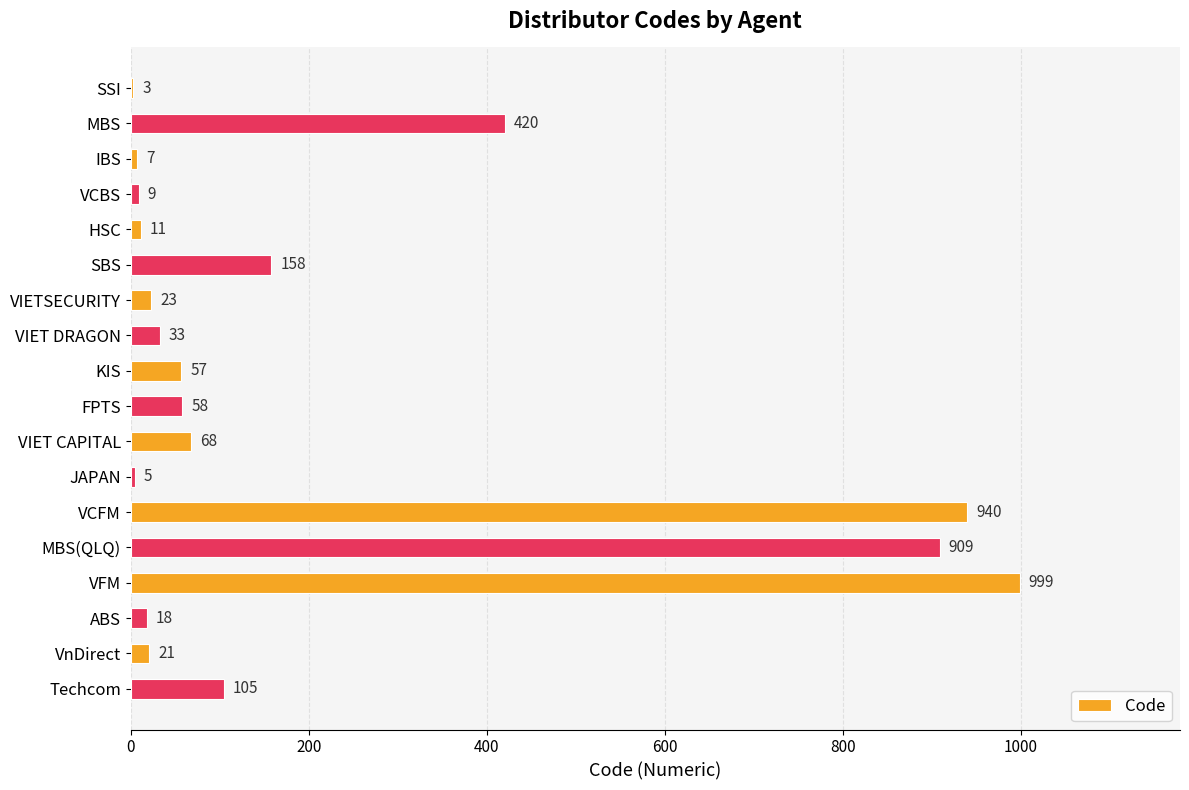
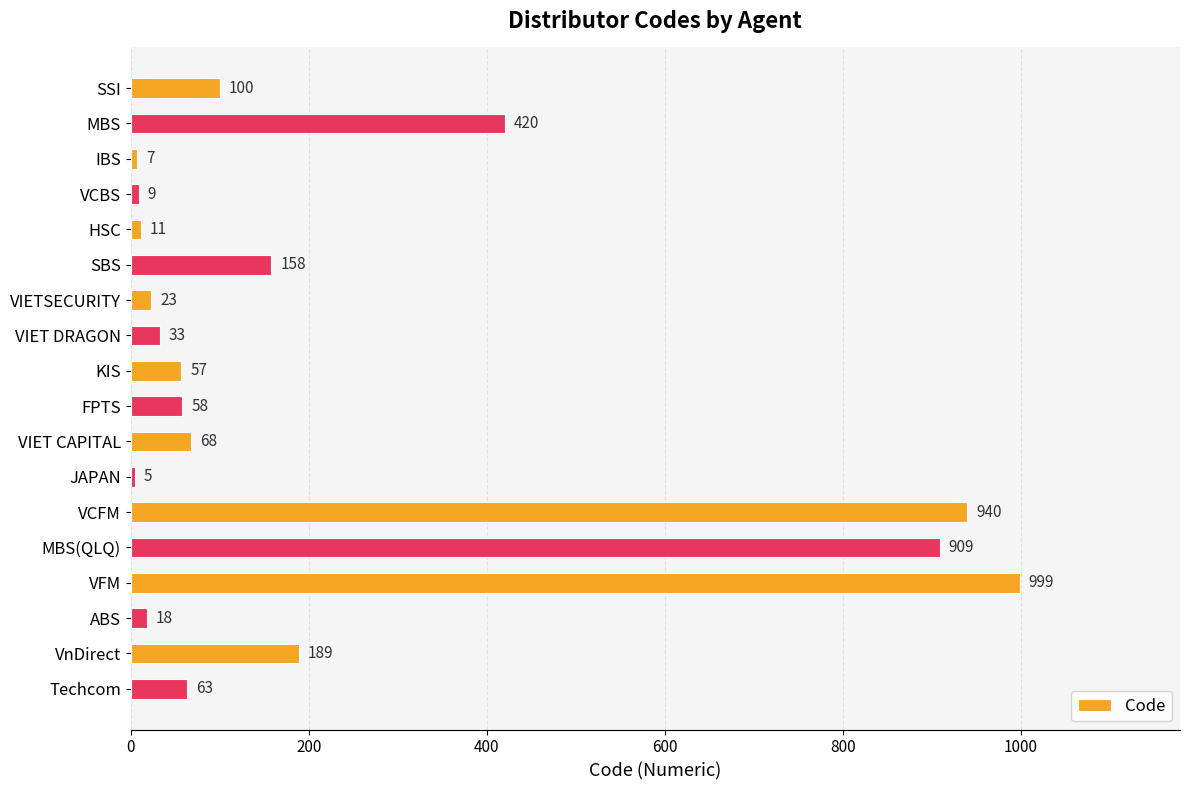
  {
-   "SSI": 3,
+   "SSI": 100,
    "MBS": 420,
    "IBS": 7,
    "VCBS": 9,
    "HSC": 11,
    "SBS": 158,
    "VIETSECURITY": 23,
    "VIET DRAGON": 33,
    "KIS": 57,
    "FPTS": 58,
    "VIET CAPITAL": 68,
    "JAPAN": 5,
    "VCFM": 940,
    "MBS(QLQ)": 909,
    "VFM": 999,
    "ABS": 18,
-   "VnDirect": 21,
-   "Techcom": 105
+   "VnDirect": 189,
+   "Techcom": 63
  }
